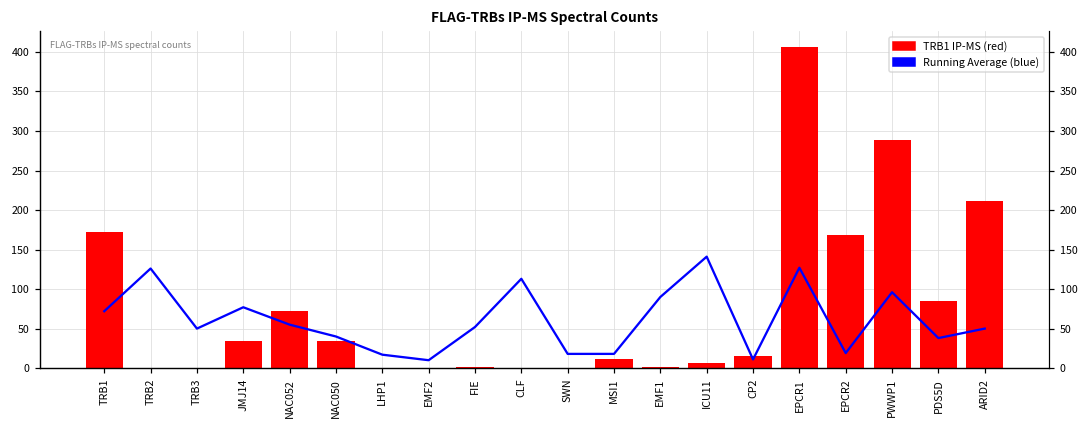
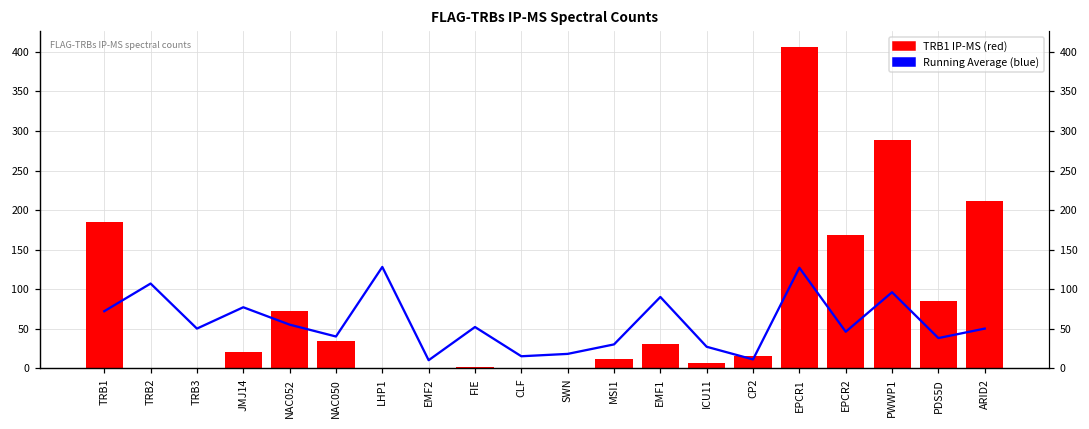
  {
    "TRB1 IP-MS (red)": {
-     "TRB1": 170,
+     "TRB1": 190,
      "TRB2": 0,
      "TRB3": 0,
-     "JMJ14": 30,
+     "JMJ14": 20,
      "NAC052": 70,
      "NAC050": 30,
      "LHP1": 0,
      "EMF2": 0,
      "CLF": 0,
      "SWN": 0,
      "MSI1": 10,
-     "EMF1": 0,
+     "EMF1": 30,
      "ICU11": 10,
      "CP2": 20,
      "EPCR1": 410,
      "EPCR2": 170,
      "PWWP1": 290,
      "PDS5D": 90,
      "ARID2": 210
    },
    "Running Average (blue)": {
      "TRB1": 70,
-     "TRB2": 130,
+     "TRB2": 110,
      "TRB3": 50,
      "JMJ14": 80,
      "NAC052": 60,
      "NAC050": 40,
-     "LHP1": 20,
+     "LHP1": 130,
      "EMF2": 10,
      "FIE": 50,
-     "CLF": 110,
+     "CLF": 20,
      "SWN": 20,
-     "MSI1": 20,
+     "MSI1": 30,
      "EMF1": 90,
-     "ICU11": 140,
+     "ICU11": 30,
      "CP2": 10,
      "EPCR1": 130,
-     "EPCR2": 20,
+     "EPCR2": 50,
      "PWWP1": 100,
      "PDS5D": 40,
      "ARID2": 50
    }
  }
